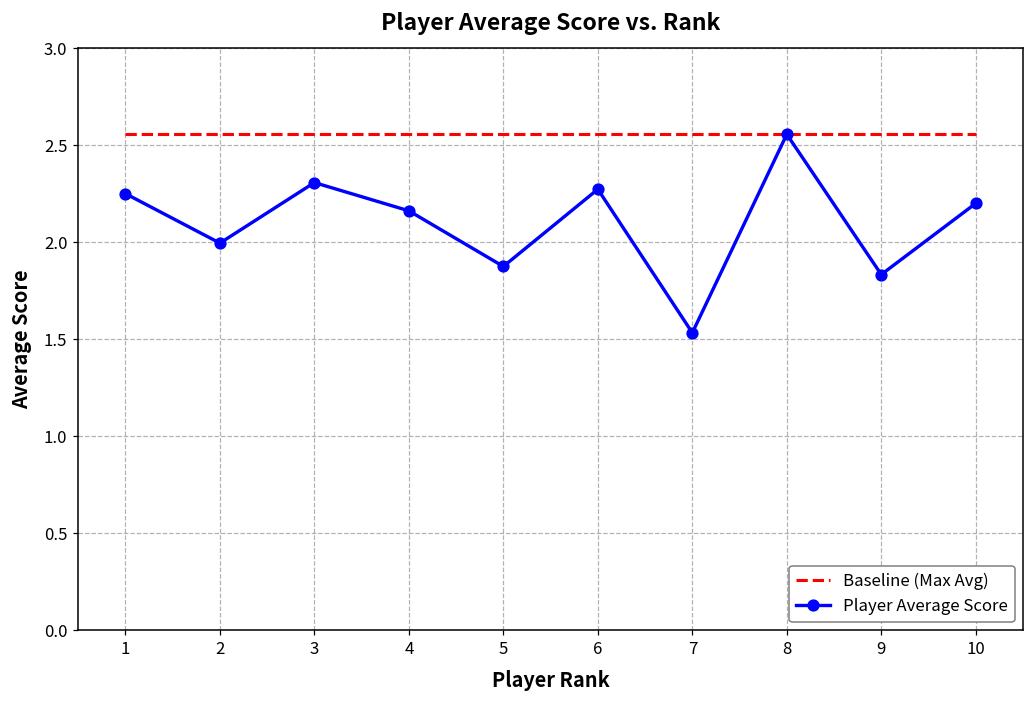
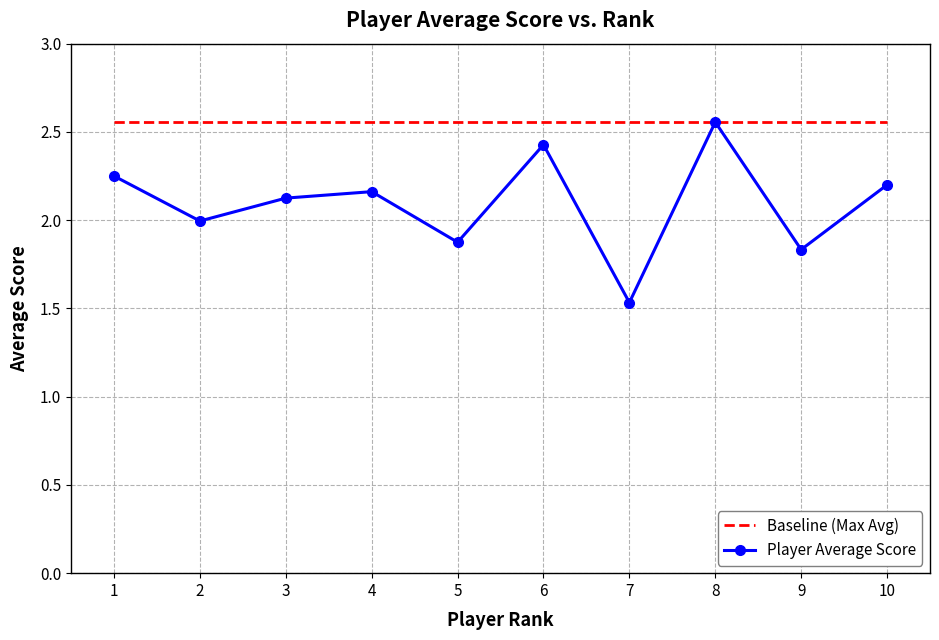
  {
    "Baseline (Max Avg)": {
      "1": 2.56,
      "2": 2.56,
      "3": 2.56,
      "4": 2.56,
      "5": 2.56,
      "6": 2.56,
      "7": 2.56,
      "9": 2.56,
      "10": 2.56
    },
    "Player Average Score": {
      "1": 2.25,
      "2": 2.00,
-     "3": 2.31,
+     "3": 2.13,
      "4": 2.16,
      "5": 1.88,
-     "6": 2.27,
+     "6": 2.43,
      "7": 1.53,
      "9": 1.83,
      "10": 2.20
    }
  }
